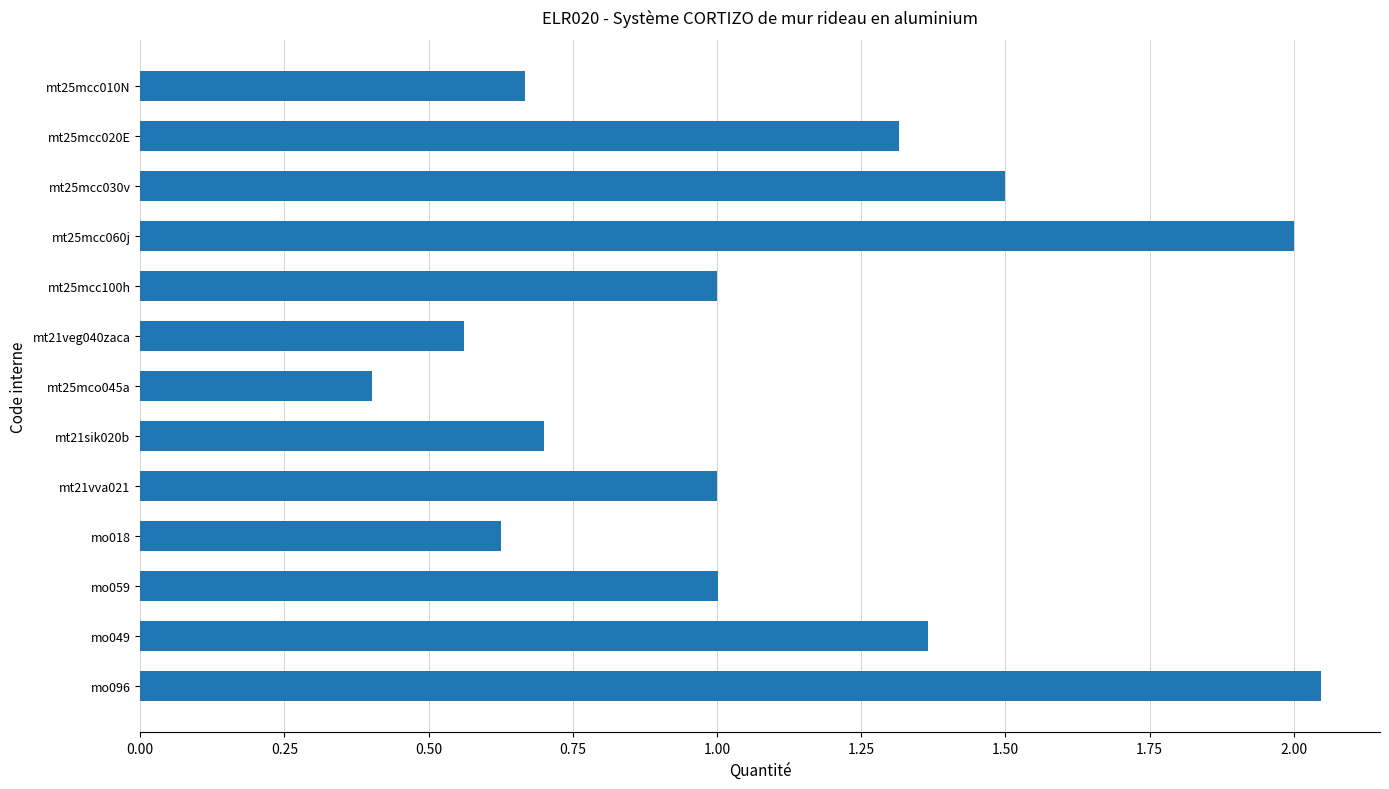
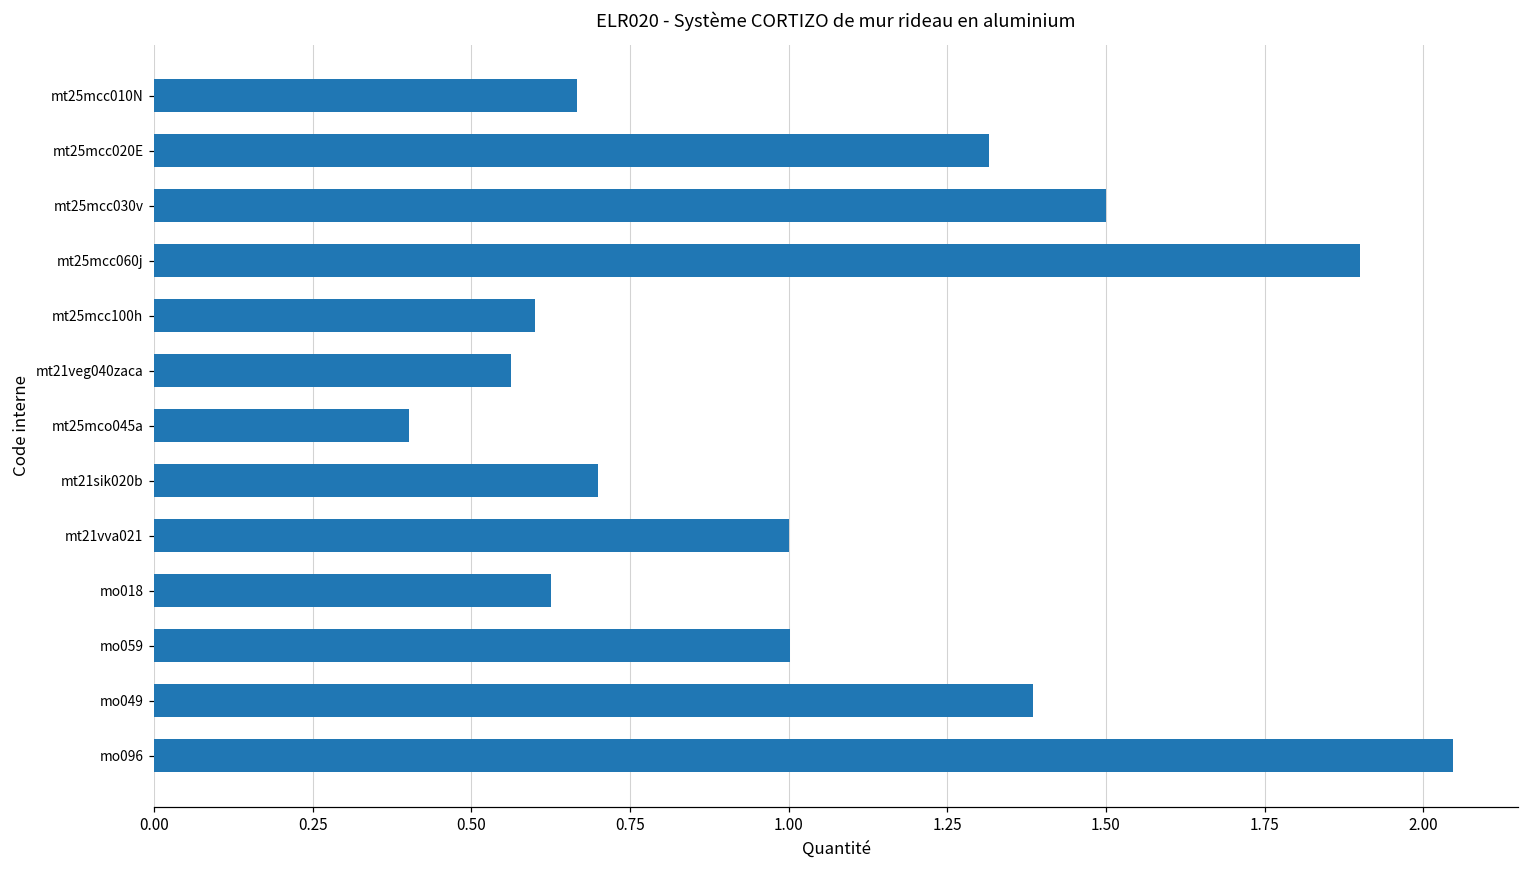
  {
    "mt25mcc010N": 0.67,
    "mt25mcc020E": 1.32,
    "mt25mcc030v": 1.50,
-   "mt25mcc060j": 2.0,
-   "mt25mcc100h": 1.0,
+   "mt25mcc060j": 1.9,
+   "mt25mcc100h": 0.6,
    "mt21veg040zaca": 0.56,
    "mt25mco045a": 0.40,
    "mt21sik020b": 0.70,
    "mt21vva021": 1.00,
    "mo018": 0.63,
    "mo059": 1.00,
-   "mo049": 1.37,
+   "mo049": 1.39,
    "mo096": 2.05
  }
